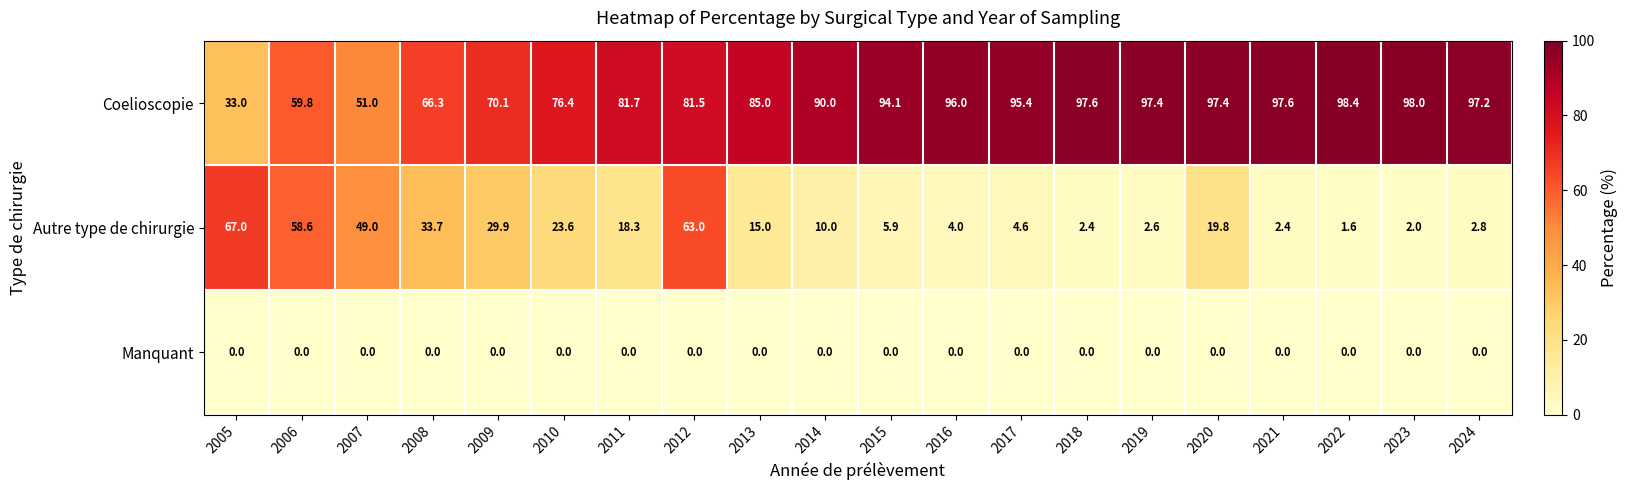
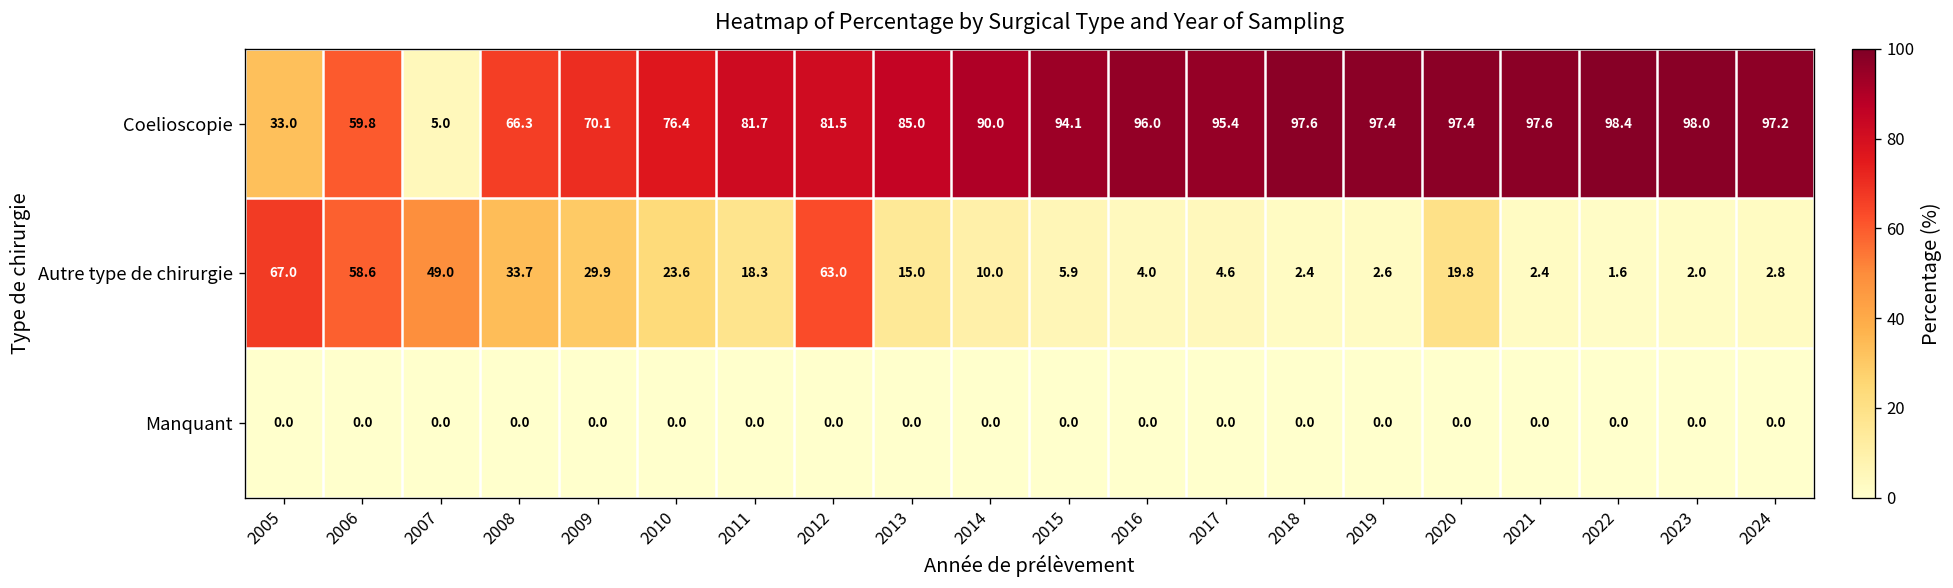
  {
    "Coelioscopie": {
      "2005": 33.0,
      "2006": 59.8,
-     "2007": 51.0,
+     "2007": 5.0,
      "2008": 66.3,
      "2009": 70.1,
      "2010": 76.4,
      "2011": 81.7,
      "2012": 81.5,
      "2013": 85.0,
      "2014": 90.0,
      "2015": 94.1,
      "2016": 96.0,
      "2017": 95.4,
      "2018": 97.6,
      "2019": 97.4,
      "2020": 97.4,
      "2021": 97.6,
      "2022": 98.4,
      "2023": 98.0,
      "2024": 97.2
    },
    "Autre type de chirurgie": {
      "2005": 67.0,
      "2006": 58.6,
      "2007": 49.0,
      "2008": 33.7,
      "2009": 29.9,
      "2010": 23.6,
      "2011": 18.3,
      "2012": 63.0,
      "2013": 15.0,
      "2014": 10.0,
      "2015": 5.9,
      "2016": 4.0,
      "2017": 4.6,
      "2018": 2.4,
      "2019": 2.6,
      "2020": 19.8,
      "2021": 2.4,
      "2022": 1.6,
      "2023": 2.0,
      "2024": 2.8
    },
    "Manquant": {
      "2005": 0.0,
      "2006": 0.0,
      "2007": 0.0,
      "2008": 0.0,
      "2009": 0.0,
      "2010": 0.0,
      "2011": 0.0,
      "2012": 0.0,
      "2013": 0.0,
      "2014": 0.0,
      "2015": 0.0,
      "2016": 0.0,
      "2017": 0.0,
      "2018": 0.0,
      "2019": 0.0,
      "2020": 0.0,
      "2021": 0.0,
      "2022": 0.0,
      "2023": 0.0,
      "2024": 0.0
    }
  }
